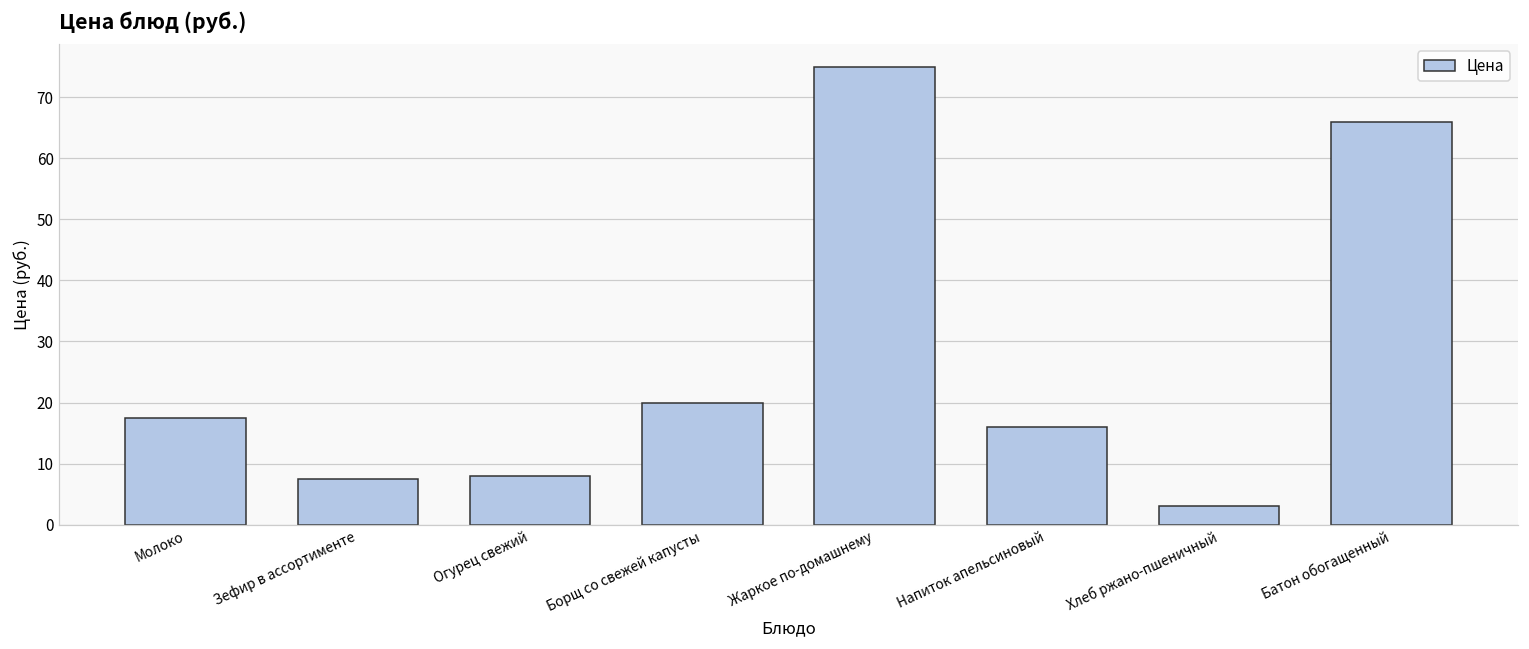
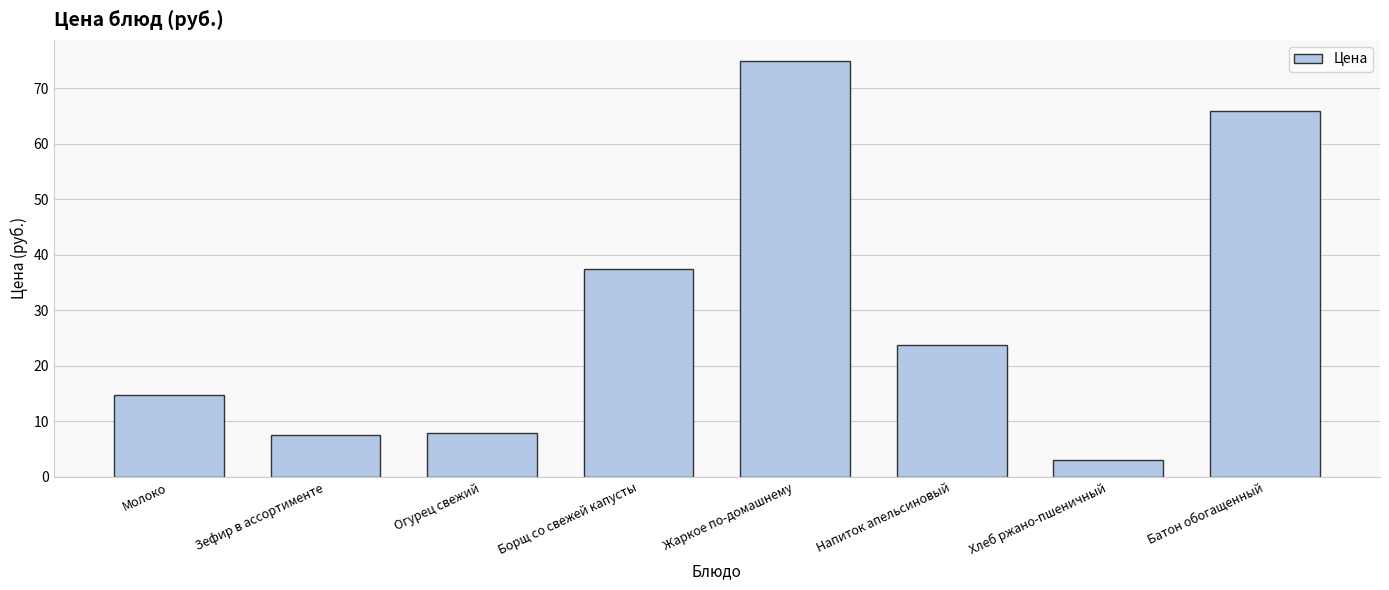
  {
-   "Молоко": 17,
+   "Молоко": 15,
    "Зефир в ассортименте": 8,
    "Огурец свежий": 8,
-   "Борщ со свежей капусты": 20,
+   "Борщ со свежей капусты": 38,
    "Жаркое по-домашнему": 75,
-   "Напиток апельсиновый": 16,
+   "Напиток апельсиновый": 24,
    "Хлеб ржано-пшеничный": 3,
    "Батон обогащенный": 66
  }
